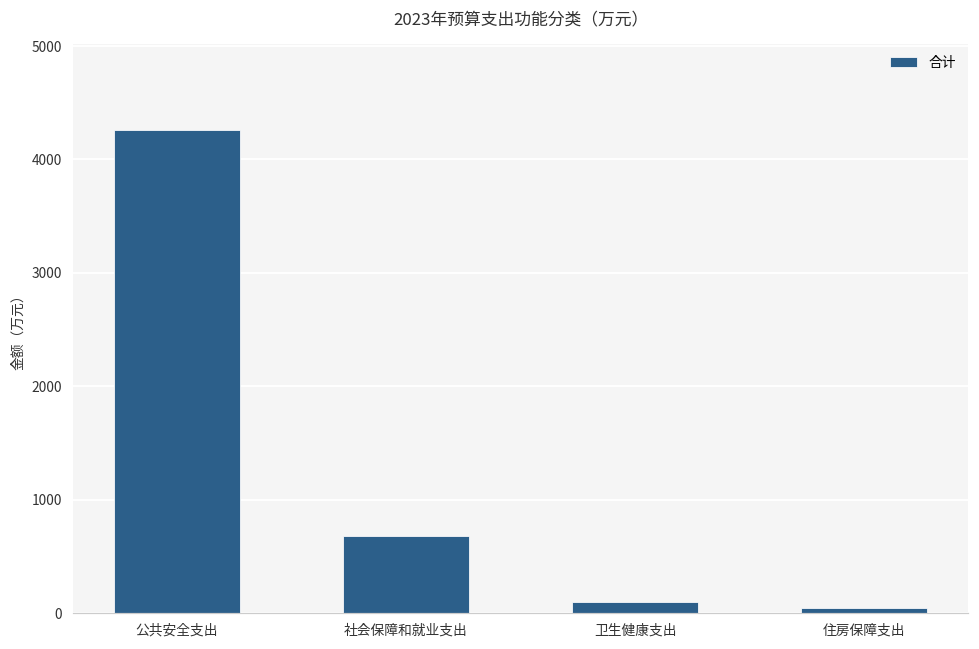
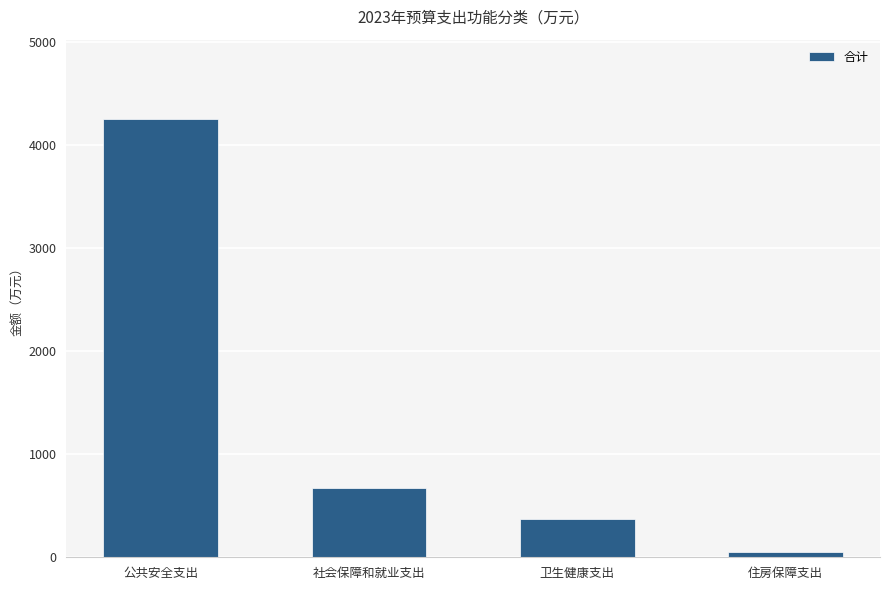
  {
    "公共安全支出": 4260,
    "社会保障和就业支出": 680,
-   "卫生健康支出": 100,
+   "卫生健康支出": 370,
    "住房保障支出": 50
  }
